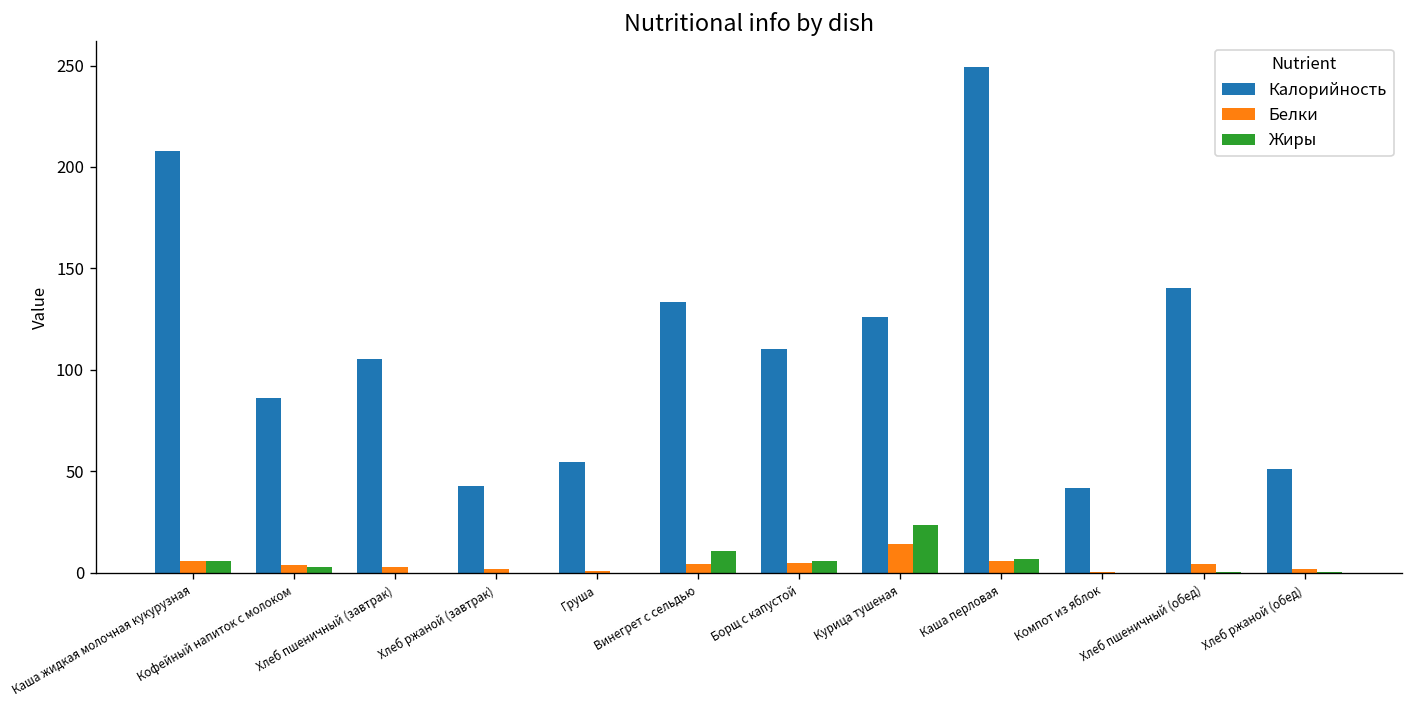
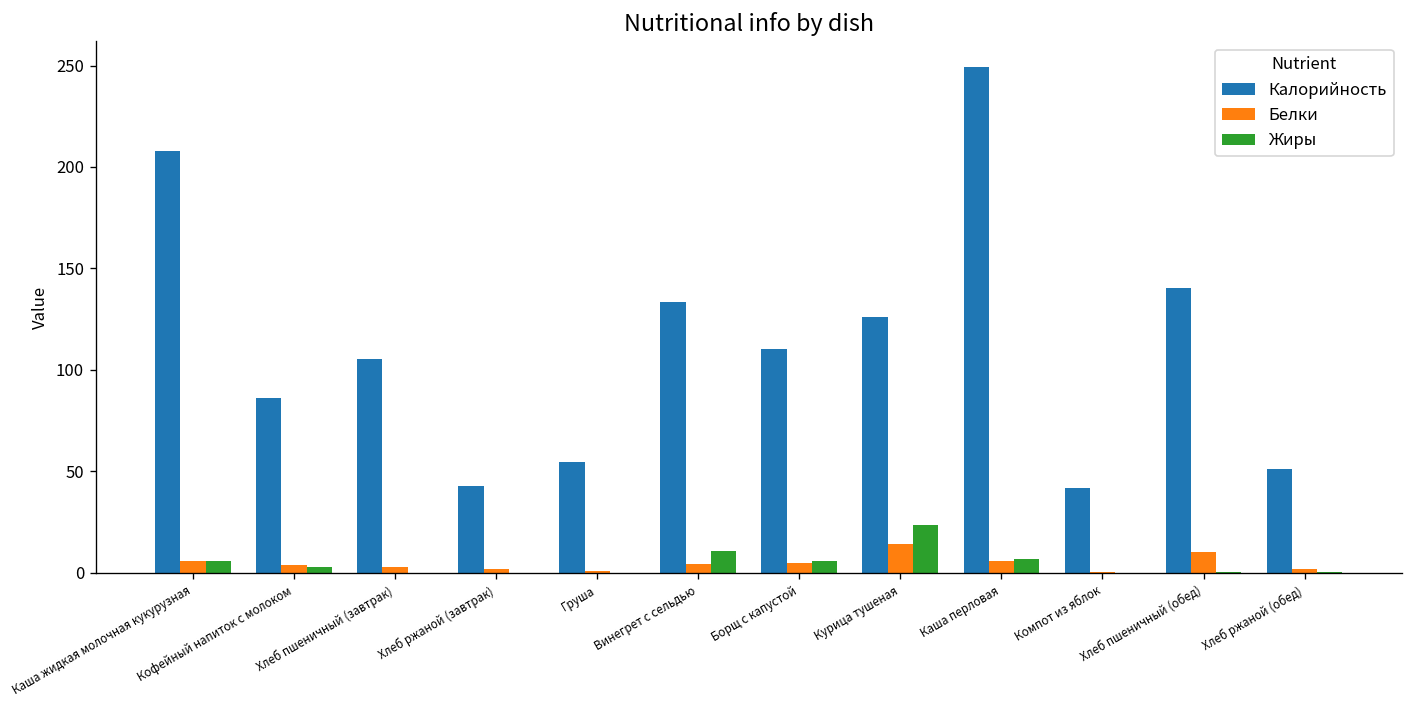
  {
    "Калорийность": {
      "Каша жидкая молочная кукурузная": 208,
      "Кофейный напиток с молоком": 86,
      "Хлеб пшеничный (завтрак)": 106,
      "Хлеб ржаной (завтрак)": 43,
      "Груша": 55,
      "Винегрет с сельдью": 134,
      "Борщ с капустой": 110,
      "Курица тушеная": 126,
      "Каша перловая": 250,
      "Компот из яблок": 42,
      "Хлеб пшеничный (обед)": 141,
      "Хлеб ржаной (обед)": 51
    },
    "Белки": {
      "Каша жидкая молочная кукурузная": 6,
      "Кофейный напиток с молоком": 4,
      "Хлеб пшеничный (завтрак)": 3,
      "Хлеб ржаной (завтрак)": 2,
      "Винегрет с сельдью": 4,
      "Борщ с капустой": 5,
      "Курица тушеная": 14,
      "Каша перловая": 6,
-     "Хлеб пшеничный (обед)": 5,
+     "Хлеб пшеничный (обед)": 10,
      "Хлеб ржаной (обед)": 2
    },
    "Жиры": {
      "Каша жидкая молочная кукурузная": 6,
      "Кофейный напиток с молоком": 3,
      "Хлеб пшеничный (завтрак)": 0,
      "Хлеб ржаной (завтрак)": 0,
      "Винегрет с сельдью": 11,
      "Борщ с капустой": 6,
      "Курица тушеная": 23,
      "Каша перловая": 7
    }
  }
